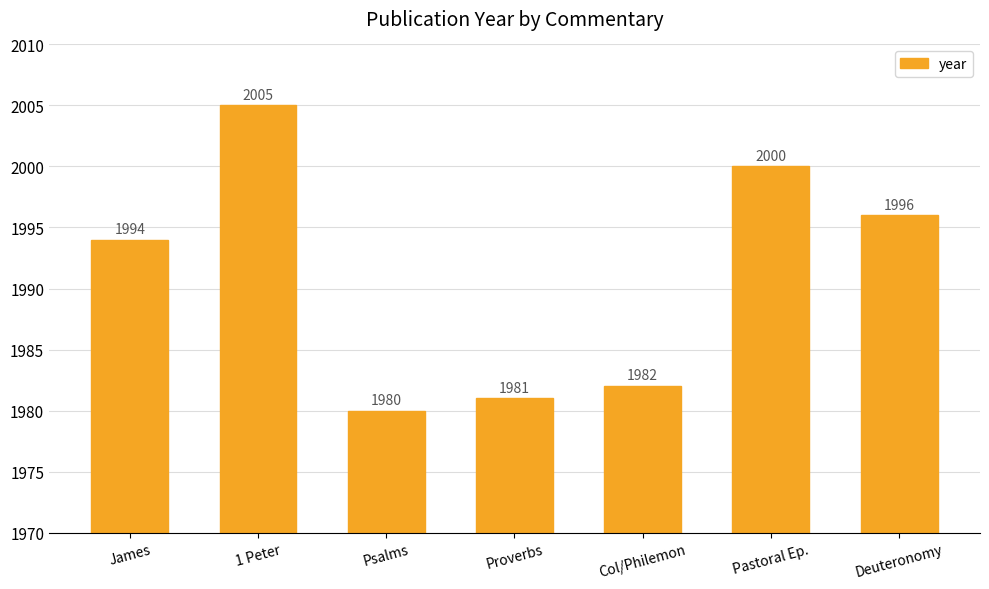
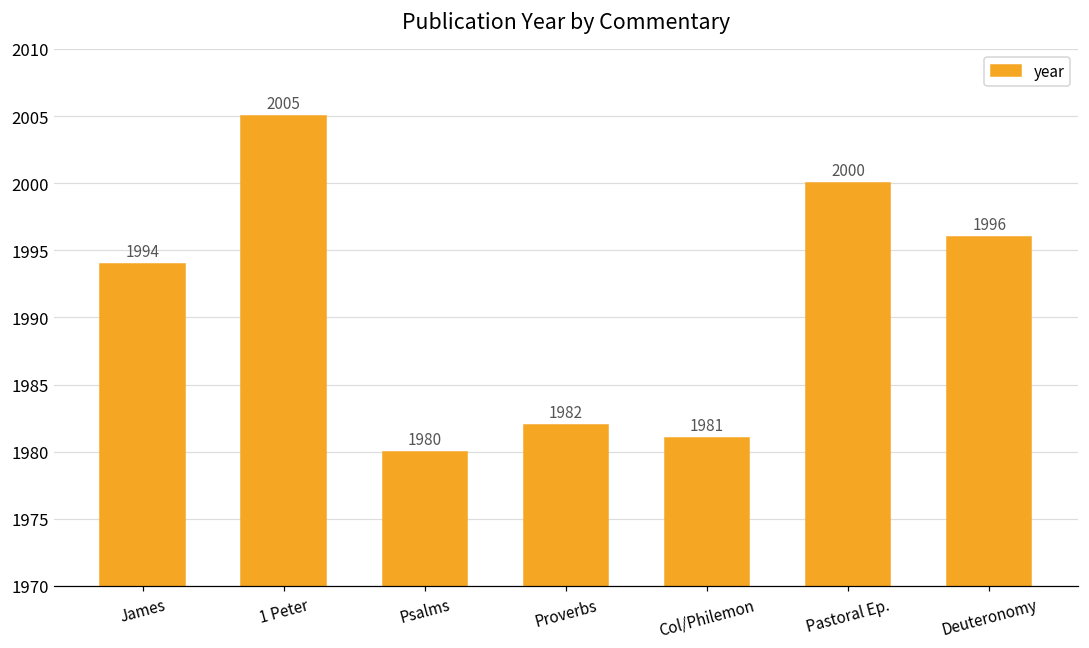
  {
    "James": 1994,
    "1 Peter": 2005,
    "Psalms": 1980,
-   "Proverbs": 1981,
-   "Col/Philemon": 1982,
+   "Proverbs": 1982,
+   "Col/Philemon": 1981,
    "Pastoral Ep.": 2000,
    "Deuteronomy": 1996
  }
